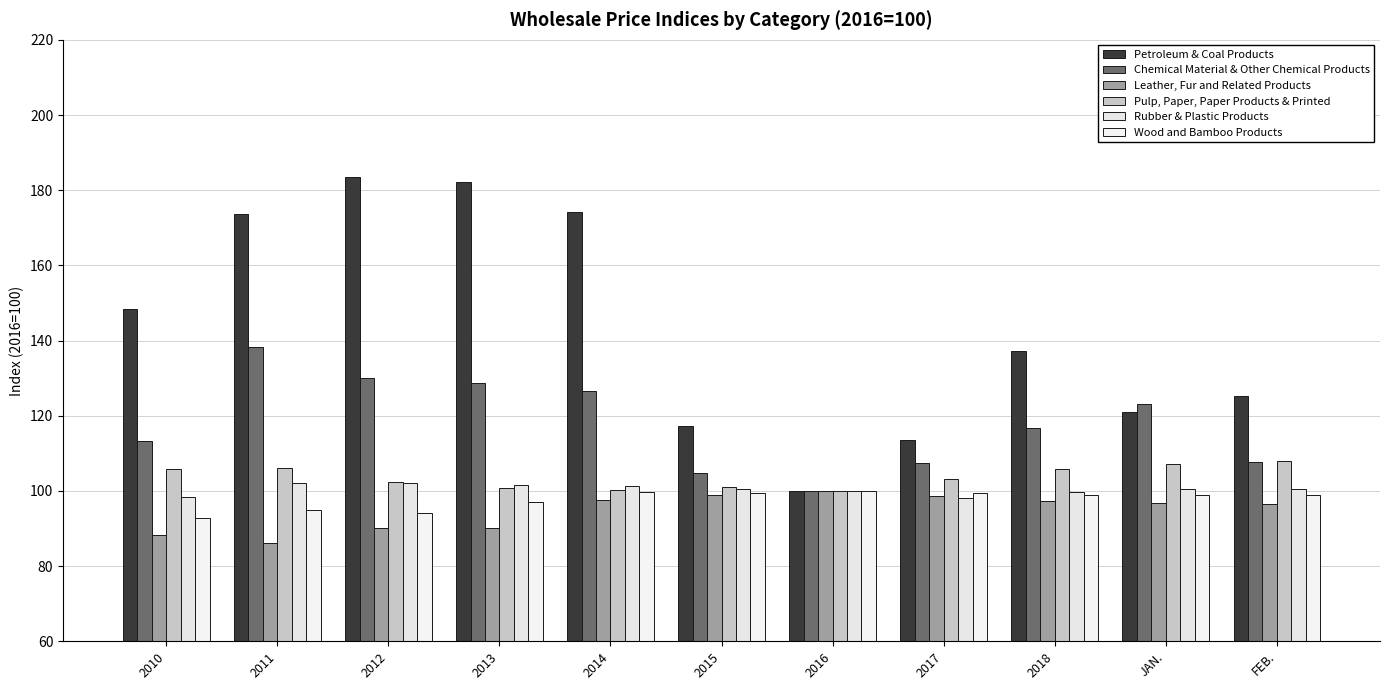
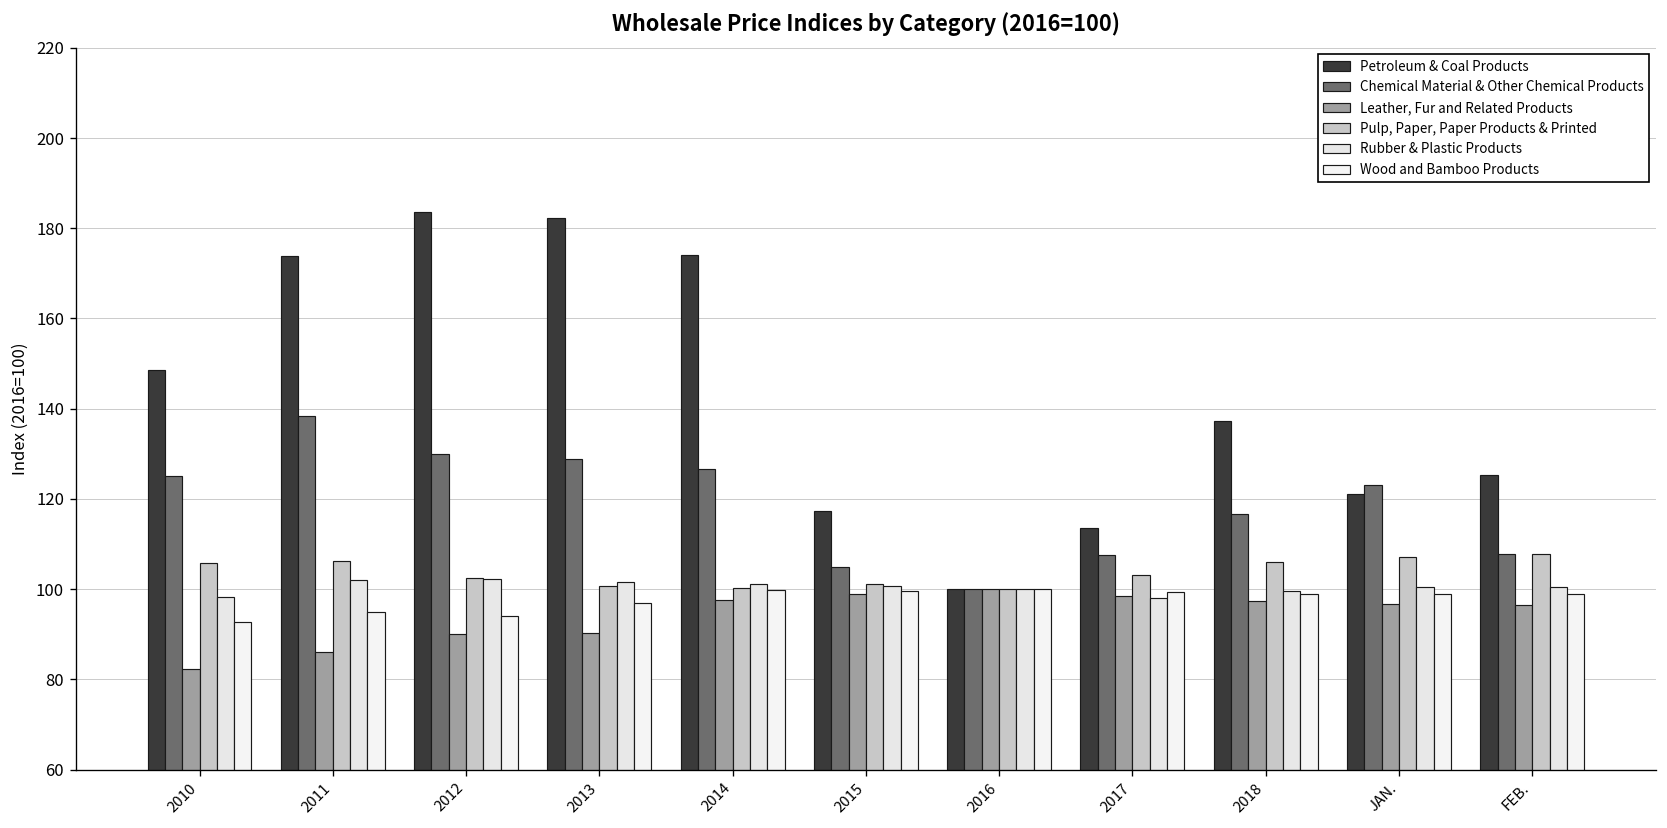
  {
    "Petroleum & Coal Products": {
      "2010": 149,
      "2011": 174,
      "2012": 184,
      "2013": 182,
      "2014": 174,
      "2015": 117,
      "2016": 100,
      "2017": 113,
      "2018": 137,
      "JAN.": 121,
      "FEB.": 125
    },
    "Chemical Material & Other Chemical Products": {
-     "2010": 113,
+     "2010": 125,
      "2011": 138,
      "2012": 130,
      "2013": 129,
      "2014": 127,
      "2015": 105,
      "2016": 100,
      "2017": 108,
      "2018": 117,
      "JAN.": 123,
      "FEB.": 108
    },
    "Leather, Fur and Related Products": {
-     "2010": 88,
+     "2010": 82,
      "2011": 86,
      "2012": 90,
      "2013": 90,
      "2014": 98,
      "2015": 99,
      "2016": 100,
      "2017": 99,
      "2018": 97,
      "JAN.": 97,
      "FEB.": 97
    }
  }
